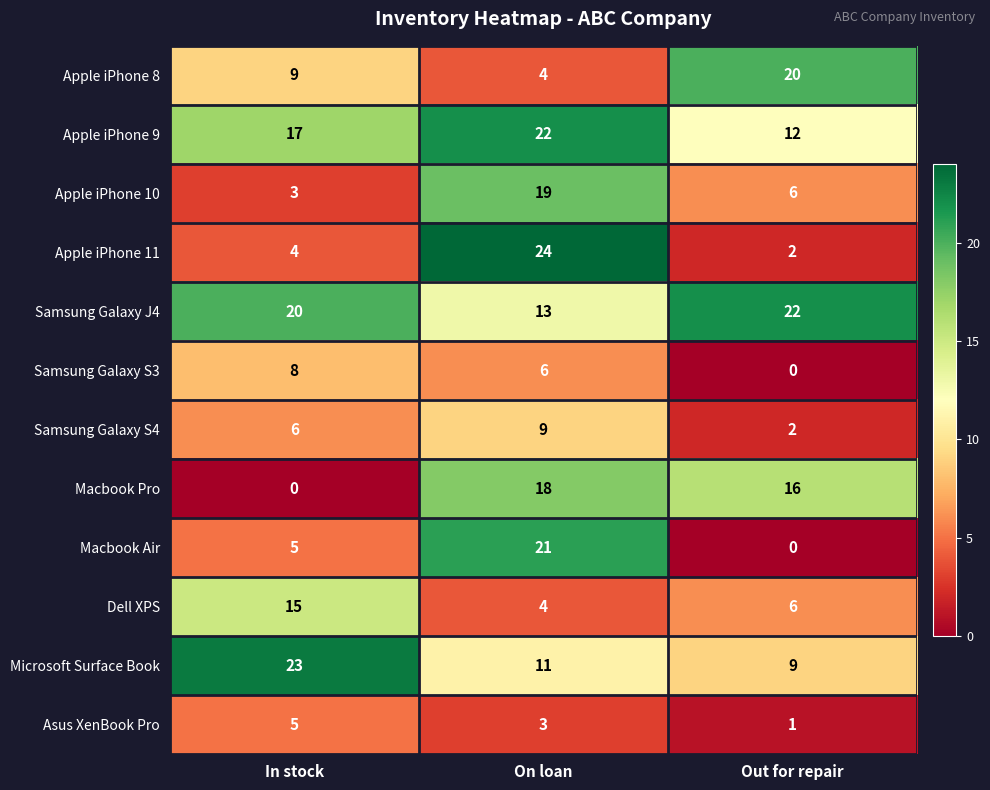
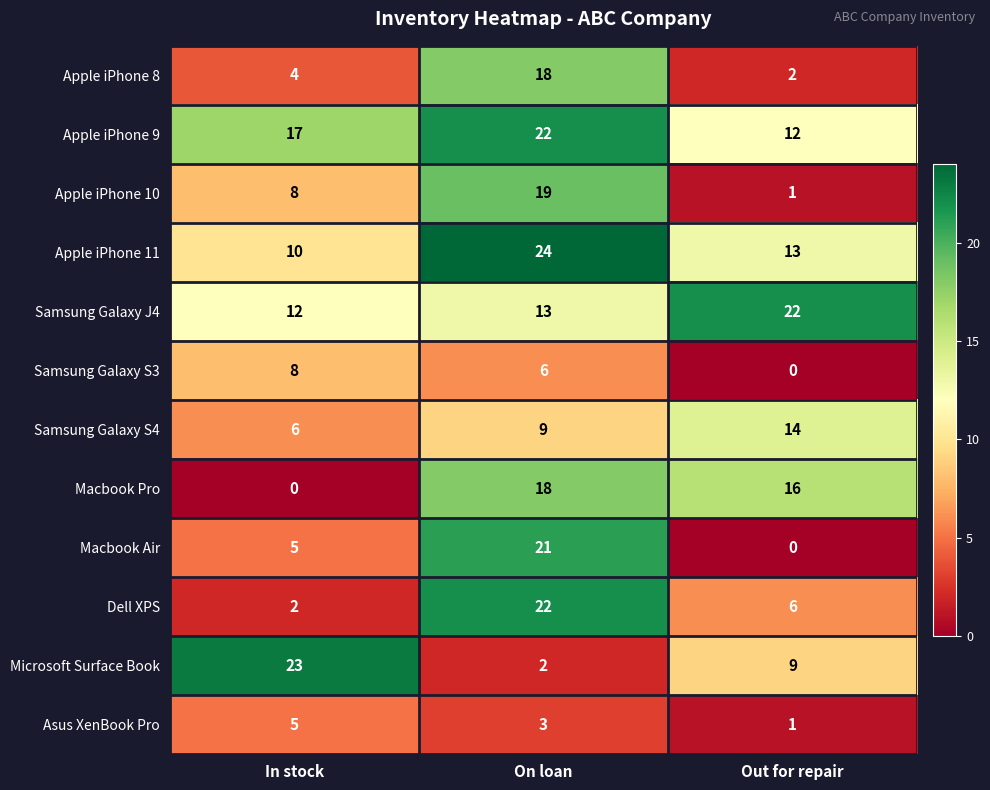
  {
    "Apple iPhone 8": {
-     "In stock": 9,
-     "On loan": 4,
-     "Out for repair": 20
+     "In stock": 4,
+     "On loan": 18,
+     "Out for repair": 2
    },
    "Apple iPhone 9": {
      "In stock": 17,
      "On loan": 22,
      "Out for repair": 12
    },
    "Apple iPhone 10": {
-     "In stock": 3,
+     "In stock": 8,
      "On loan": 19,
-     "Out for repair": 6
+     "Out for repair": 1
    },
    "Apple iPhone 11": {
-     "In stock": 4,
+     "In stock": 10,
      "On loan": 24,
-     "Out for repair": 2
+     "Out for repair": 13
    },
    "Samsung Galaxy J4": {
-     "In stock": 20,
+     "In stock": 12,
      "On loan": 13,
      "Out for repair": 22
    },
    "Samsung Galaxy S3": {
      "In stock": 8,
      "On loan": 6,
      "Out for repair": 0
    },
    "Samsung Galaxy S4": {
      "In stock": 6,
      "On loan": 9,
-     "Out for repair": 2
+     "Out for repair": 14
    },
    "Macbook Pro": {
      "In stock": 0,
      "On loan": 18,
      "Out for repair": 16
    },
    "Macbook Air": {
      "In stock": 5,
      "On loan": 21,
      "Out for repair": 0
    },
    "Dell XPS": {
-     "In stock": 15,
-     "On loan": 4,
+     "In stock": 2,
+     "On loan": 22,
      "Out for repair": 6
    },
    "Microsoft Surface Book": {
      "In stock": 23,
-     "On loan": 11,
+     "On loan": 2,
      "Out for repair": 9
    },
    "Asus XenBook Pro": {
      "In stock": 5,
      "On loan": 3,
      "Out for repair": 1
    }
  }
